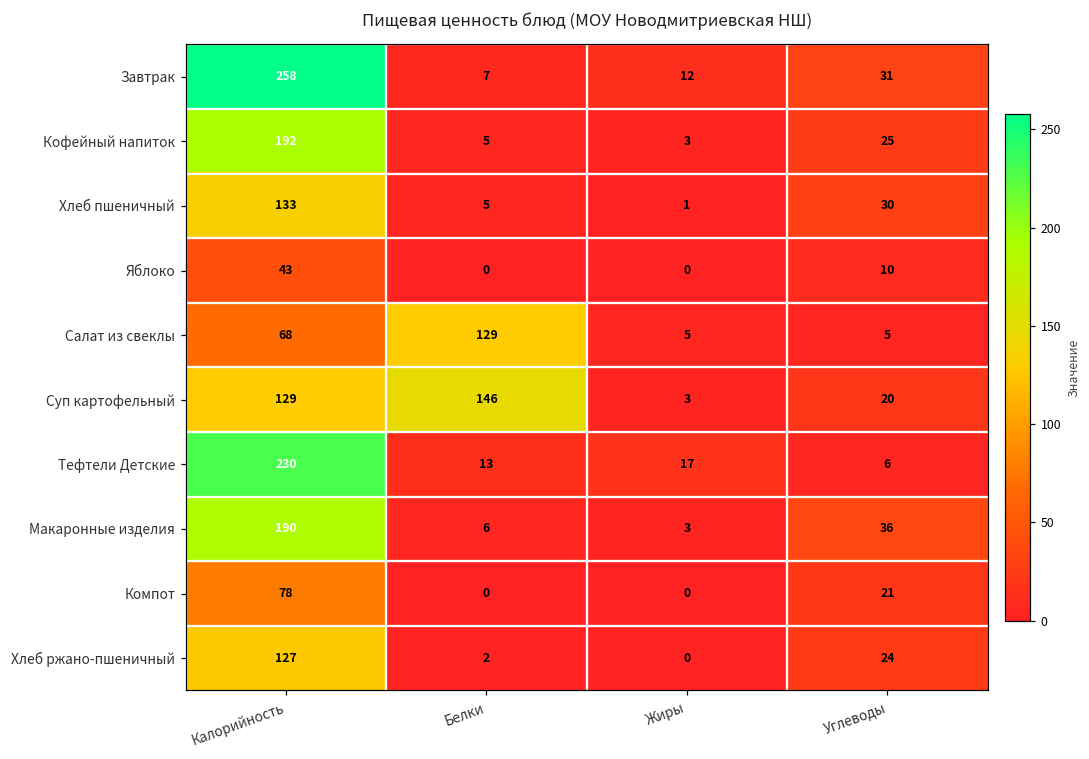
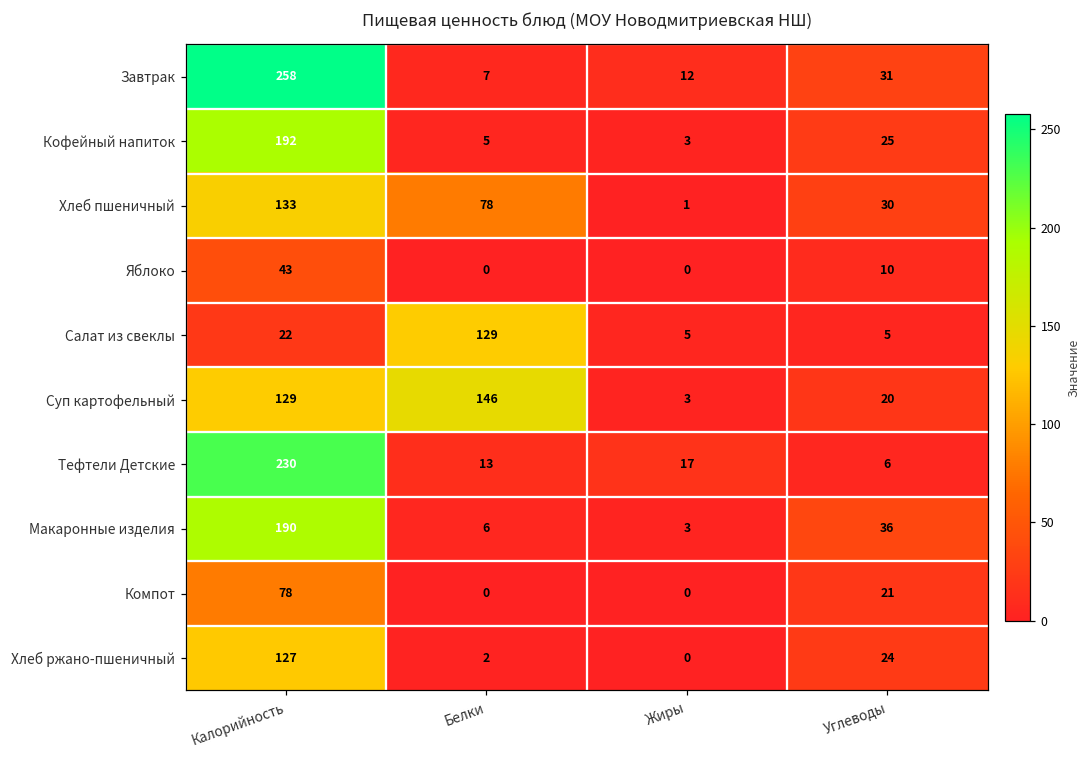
  {
    "Завтрак": {
      "Калорийность": 258,
      "Белки": 7,
      "Жиры": 12,
      "Углеводы": 31
    },
    "Кофейный напиток": {
      "Калорийность": 192,
      "Белки": 5,
      "Жиры": 3,
      "Углеводы": 25
    },
    "Хлеб пшеничный": {
      "Калорийность": 133,
-     "Белки": 5,
+     "Белки": 78,
      "Жиры": 1,
      "Углеводы": 30
    },
    "Яблоко": {
      "Калорийность": 43,
      "Белки": 0,
      "Жиры": 0,
      "Углеводы": 10
    },
    "Салат из свеклы": {
-     "Калорийность": 68,
+     "Калорийность": 22,
      "Белки": 129,
      "Жиры": 5,
      "Углеводы": 5
    },
    "Суп картофельный": {
      "Калорийность": 129,
      "Белки": 146,
      "Жиры": 3,
      "Углеводы": 20
    },
    "Тефтели Детские": {
      "Калорийность": 230,
      "Белки": 13,
      "Жиры": 17,
      "Углеводы": 6
    },
    "Макаронные изделия": {
      "Калорийность": 190,
      "Белки": 6,
      "Жиры": 3,
      "Углеводы": 36
    },
    "Компот": {
      "Калорийность": 78,
      "Белки": 0,
      "Жиры": 0,
      "Углеводы": 21
    },
    "Хлеб ржано-пшеничный": {
      "Калорийность": 127,
      "Белки": 2,
      "Жиры": 0,
      "Углеводы": 24
    }
  }
